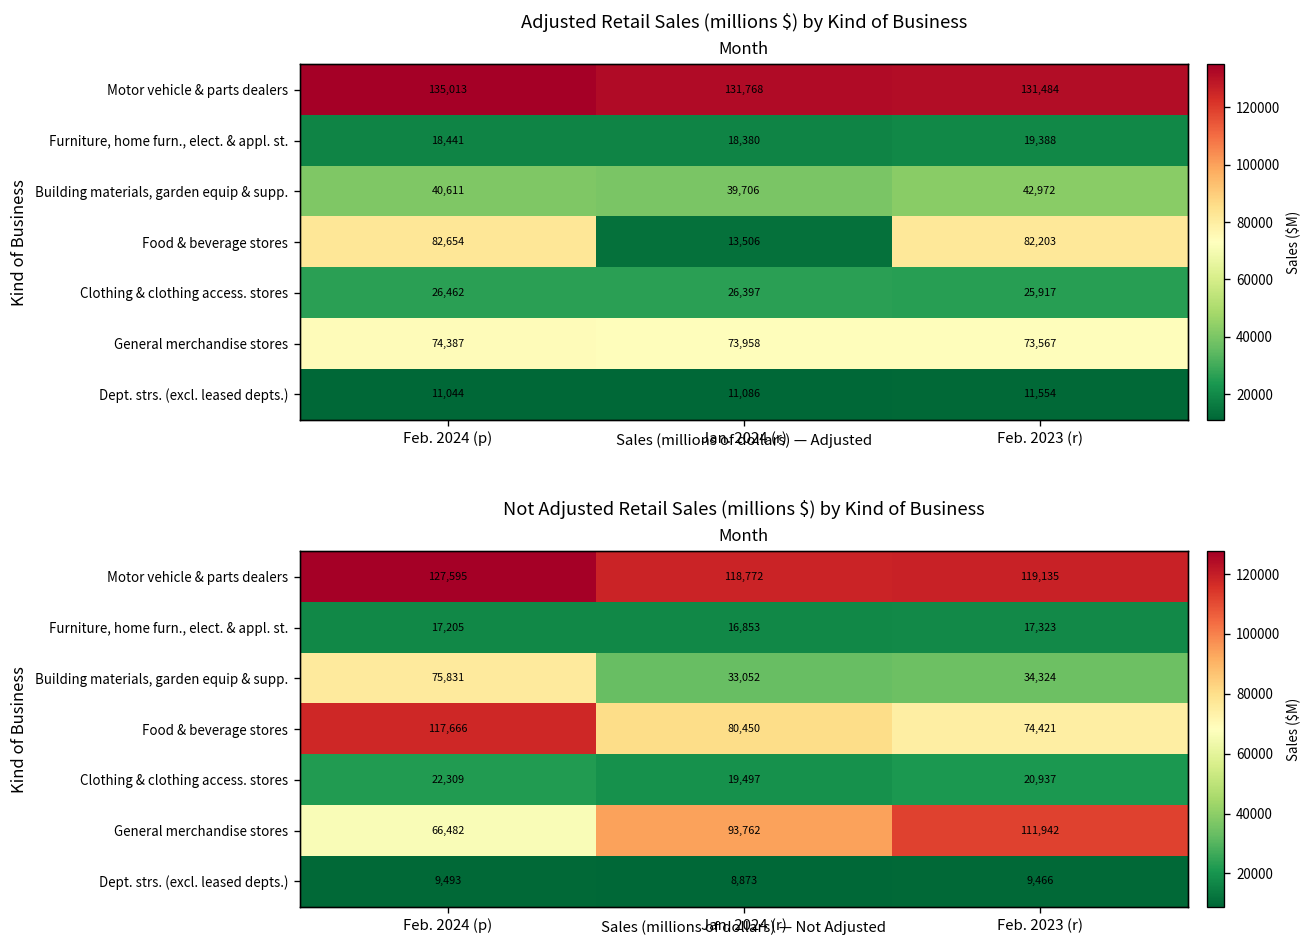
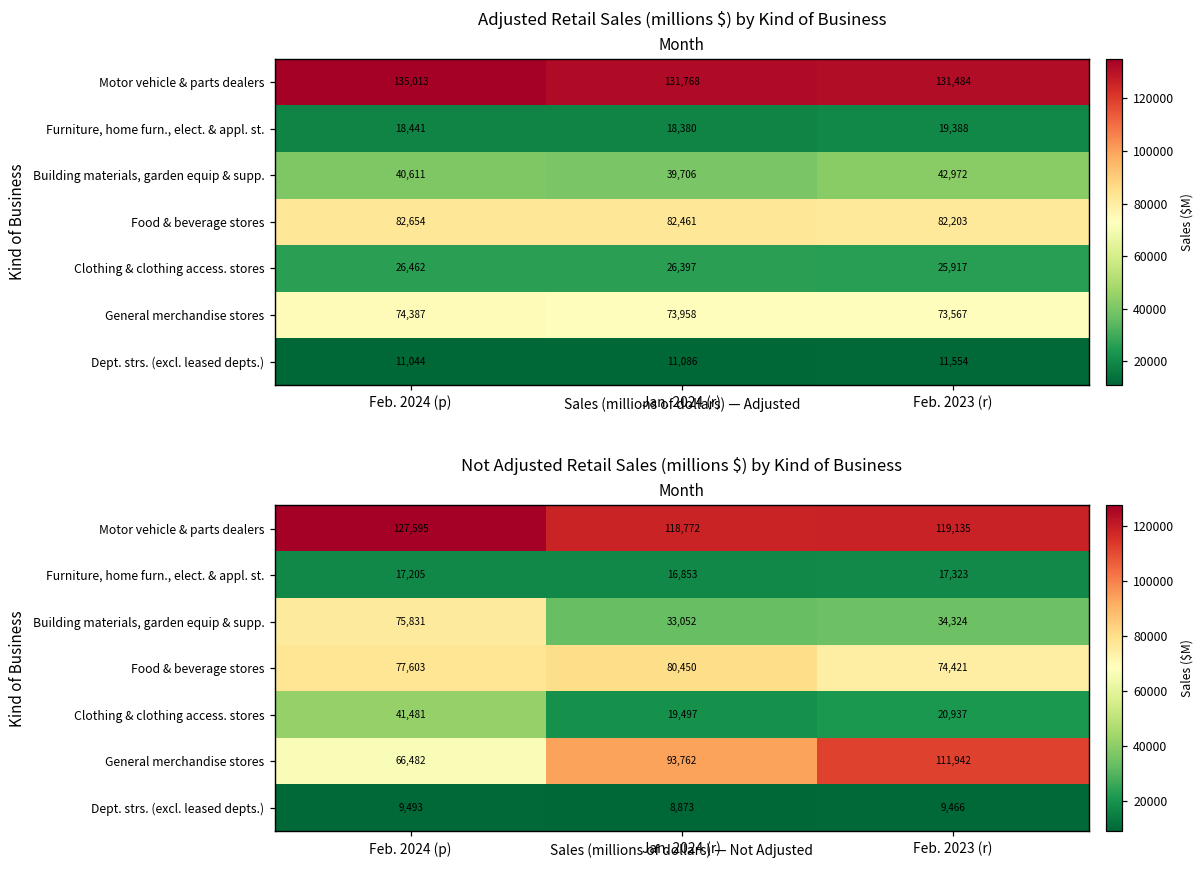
  {
    "Adjusted Retail Sales (millions $) by Kind of Business": {
      "Motor vehicle & parts dealers": {
        "Feb. 2024 (p)": "135,013",
        "Jan. 2024 (r)": "131,768",
        "Feb. 2023 (r)": "131,484"
      },
      "Furniture, home furn., elect. & appl. st.": {
        "Feb. 2024 (p)": "18,441",
        "Jan. 2024 (r)": "18,380",
        "Feb. 2023 (r)": "19,388"
      },
      "Building materials, garden equip & supp.": {
        "Feb. 2024 (p)": "40,611",
        "Jan. 2024 (r)": "39,706",
        "Feb. 2023 (r)": "42,972"
      },
      "Food & beverage stores": {
        "Feb. 2024 (p)": "82,654",
-       "Jan. 2024 (r)": "13,506",
+       "Jan. 2024 (r)": "82,461",
        "Feb. 2023 (r)": "82,203"
      },
      "Clothing & clothing access. stores": {
        "Feb. 2024 (p)": "26,462",
        "Jan. 2024 (r)": "26,397",
        "Feb. 2023 (r)": "25,917"
      },
      "General merchandise stores": {
        "Feb. 2024 (p)": "74,387",
        "Jan. 2024 (r)": "73,958",
        "Feb. 2023 (r)": "73,567"
      },
      "Dept. strs. (excl. leased depts.)": {
        "Feb. 2024 (p)": "11,044",
        "Jan. 2024 (r)": "11,086",
        "Feb. 2023 (r)": "11,554"
      }
    },
    "Not Adjusted Retail Sales (millions $) by Kind of Business": {
      "Motor vehicle & parts dealers": {
        "Feb. 2024 (p)": "127,595",
        "Jan. 2024 (r)": "118,772",
        "Feb. 2023 (r)": "119,135"
      },
      "Furniture, home furn., elect. & appl. st.": {
        "Feb. 2024 (p)": "17,205",
        "Jan. 2024 (r)": "16,853",
        "Feb. 2023 (r)": "17,323"
      },
      "Building materials, garden equip & supp.": {
        "Feb. 2024 (p)": "75,831",
        "Jan. 2024 (r)": "33,052",
        "Feb. 2023 (r)": "34,324"
      },
      "Food & beverage stores": {
-       "Feb. 2024 (p)": "117,666",
+       "Feb. 2024 (p)": "77,603",
        "Jan. 2024 (r)": "80,450",
        "Feb. 2023 (r)": "74,421"
      },
      "Clothing & clothing access. stores": {
-       "Feb. 2024 (p)": "22,309",
+       "Feb. 2024 (p)": "41,481",
        "Jan. 2024 (r)": "19,497",
        "Feb. 2023 (r)": "20,937"
      },
      "General merchandise stores": {
        "Feb. 2024 (p)": "66,482",
        "Jan. 2024 (r)": "93,762",
        "Feb. 2023 (r)": "111,942"
      },
      "Dept. strs. (excl. leased depts.)": {
        "Feb. 2024 (p)": "9,493",
        "Jan. 2024 (r)": "8,873",
        "Feb. 2023 (r)": "9,466"
      }
    }
  }
